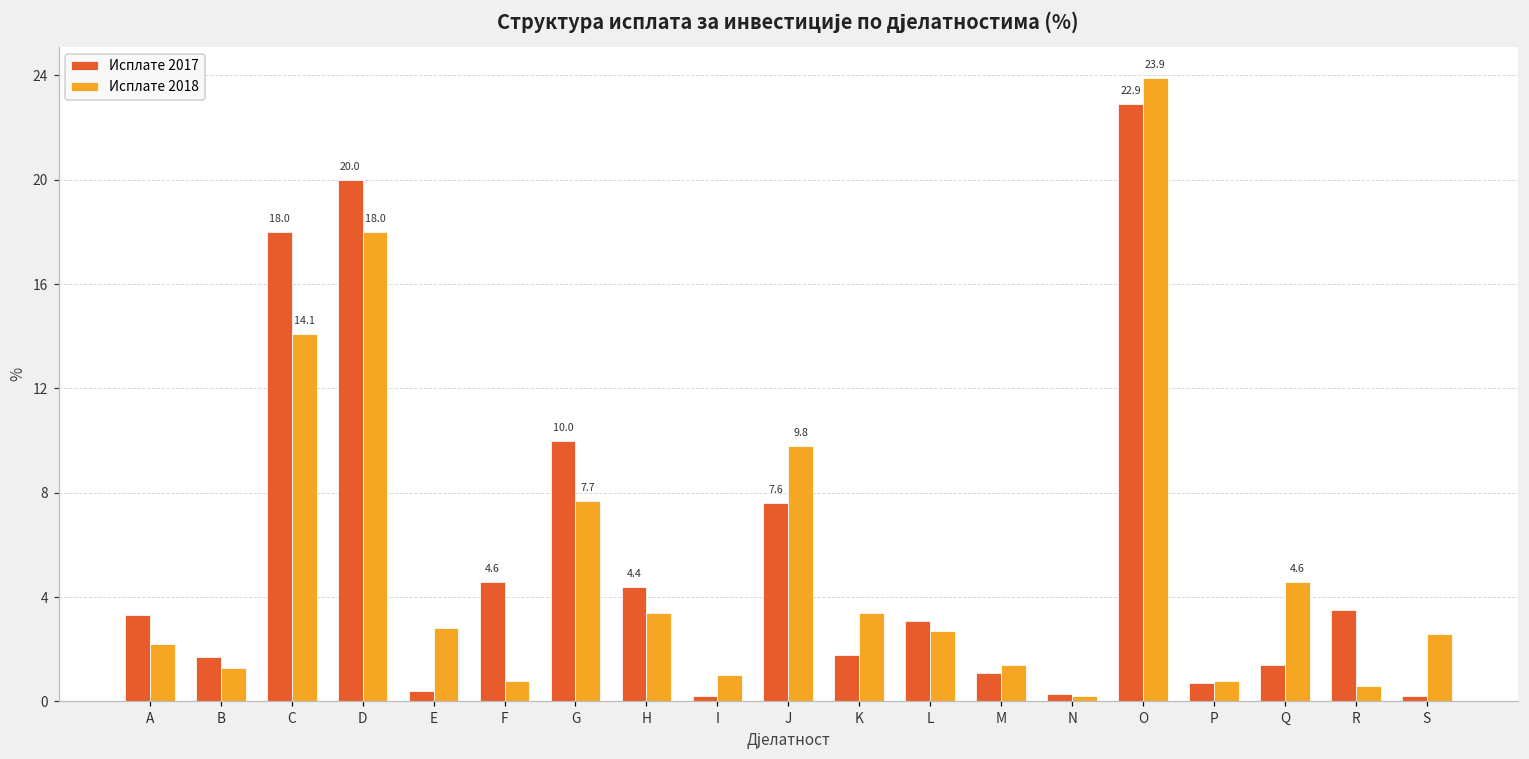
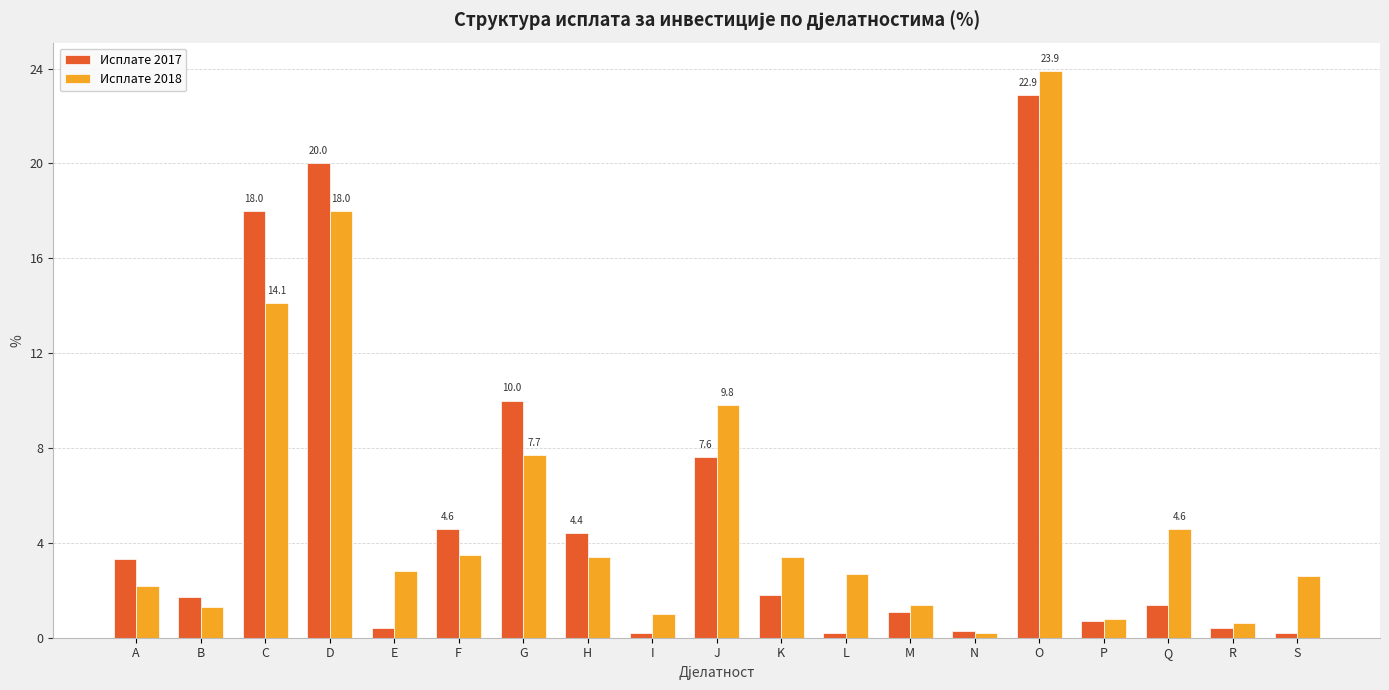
  {
    "Исплате 2017": {
      "A": 3.3,
      "B": 1.7,
      "E": 0.4,
      "I": 0.2,
      "K": 1.8,
-     "L": 3.1,
+     "L": 0.2,
      "M": 1.1,
      "N": 0.3,
      "P": 0.7,
      "Q": 1.4,
-     "R": 3.5,
+     "R": 0.4,
      "S": 0.2
    },
    "Исплате 2018": {
      "A": 2.2,
      "B": 1.3,
      "E": 2.8,
-     "F": 0.8,
+     "F": 3.5,
      "H": 3.4,
      "I": 1.0,
      "K": 3.4,
      "L": 2.7,
      "M": 1.4,
      "N": 0.2,
      "P": 0.8,
      "R": 0.6,
      "S": 2.6
    }
  }
